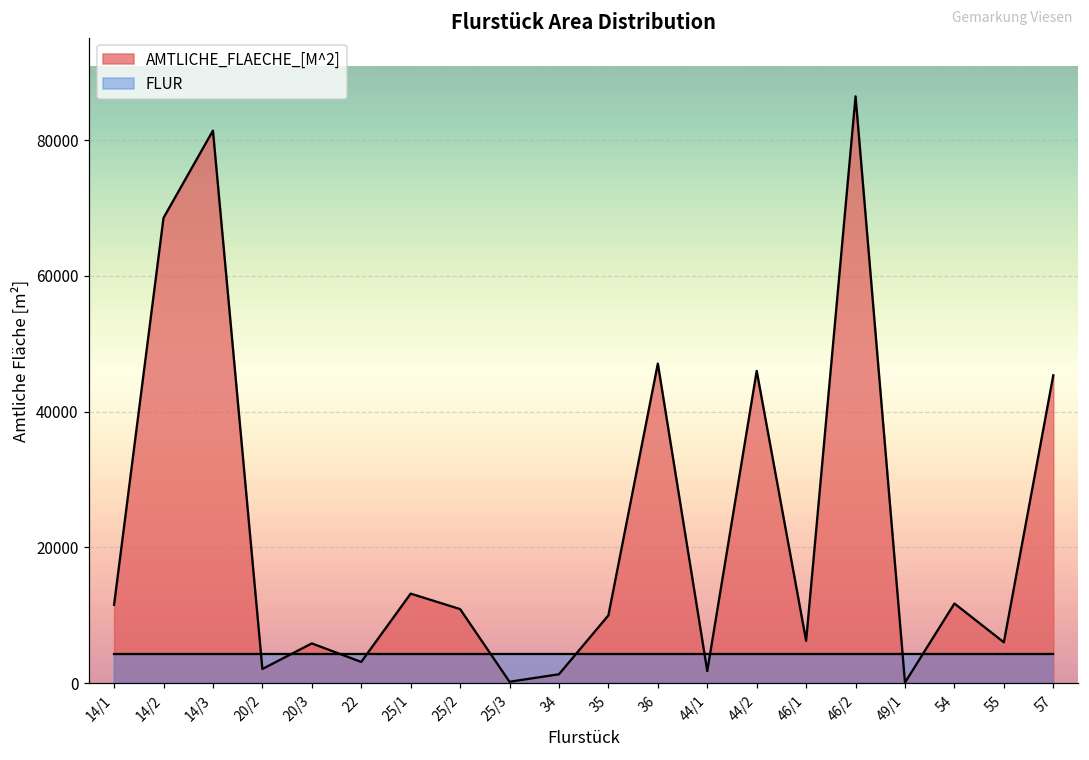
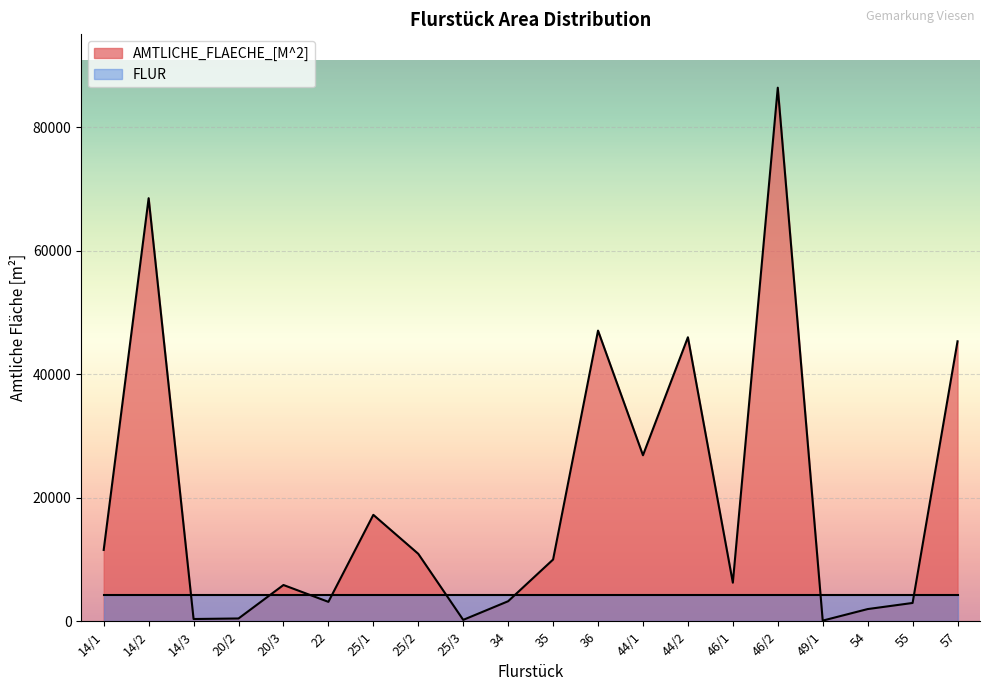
  {
    "AMTLICHE_FLAECHE_[M^2]": {
      "14/1": 12000,
      "14/2": 69000,
-     "14/3": 81000,
-     "20/2": 2000,
+     "14/3": 0,
+     "20/2": 0,
      "20/3": 6000,
      "22": 3000,
-     "25/1": 13000,
+     "25/1": 17000,
      "25/2": 11000,
      "25/3": 0,
-     "34": 1000,
+     "34": 3000,
      "35": 10000,
      "36": 47000,
-     "44/1": 2000,
+     "44/1": 27000,
      "44/2": 46000,
      "46/1": 6000,
      "46/2": 86000,
      "49/1": 0,
-     "54": 12000,
-     "55": 6000,
+     "54": 2000,
+     "55": 3000,
      "57": 45000
    },
    "FLUR": {
      "14/1": 4000,
      "14/2": 4000,
      "14/3": 4000,
      "20/2": 4000,
      "20/3": 4000,
      "22": 4000,
      "25/1": 4000,
      "25/2": 4000,
      "25/3": 4000,
      "34": 4000,
      "35": 4000,
      "36": 4000,
      "44/1": 4000,
      "44/2": 4000,
      "46/1": 4000,
      "46/2": 4000,
      "49/1": 4000,
      "54": 4000,
      "55": 4000,
      "57": 4000
    }
  }
